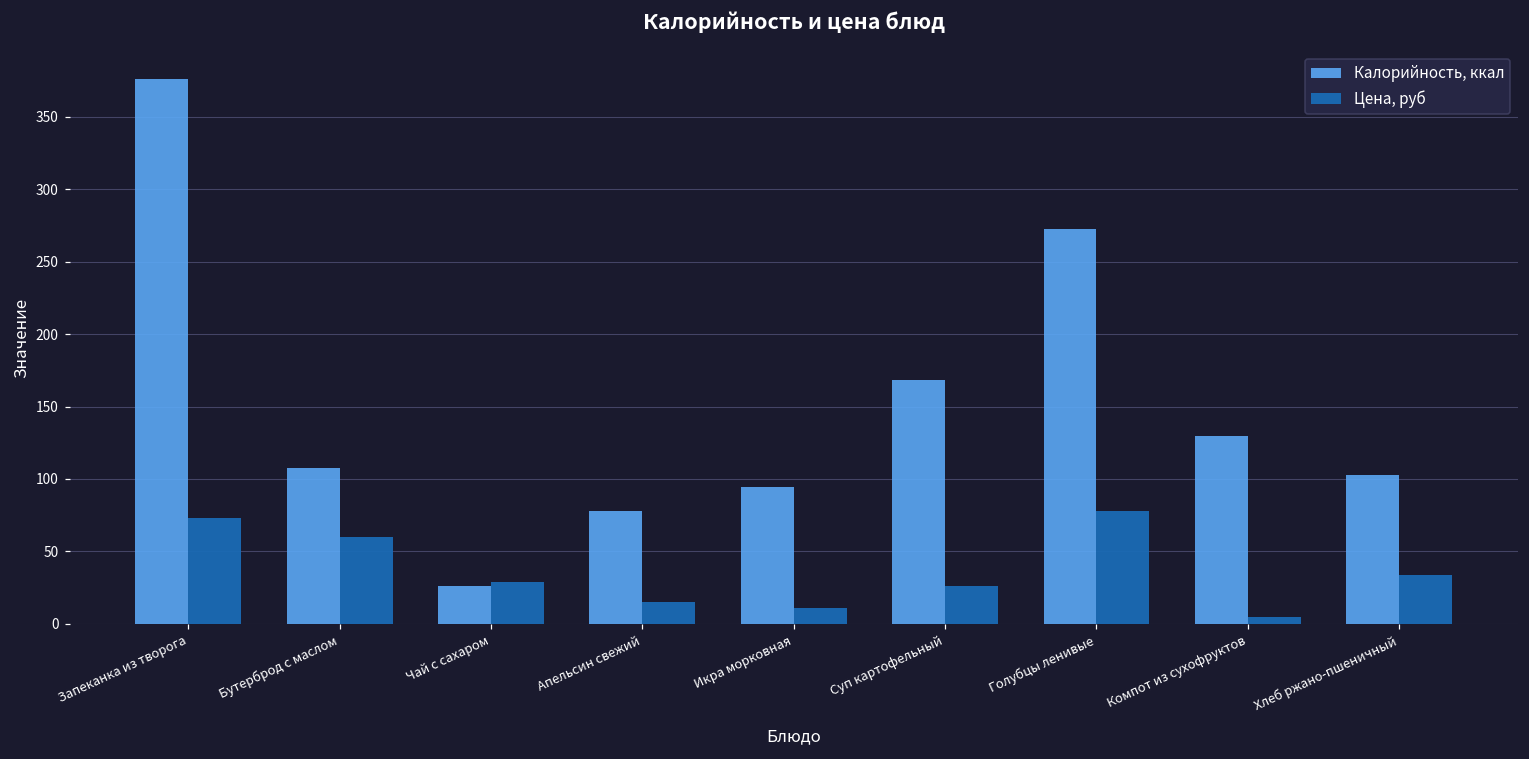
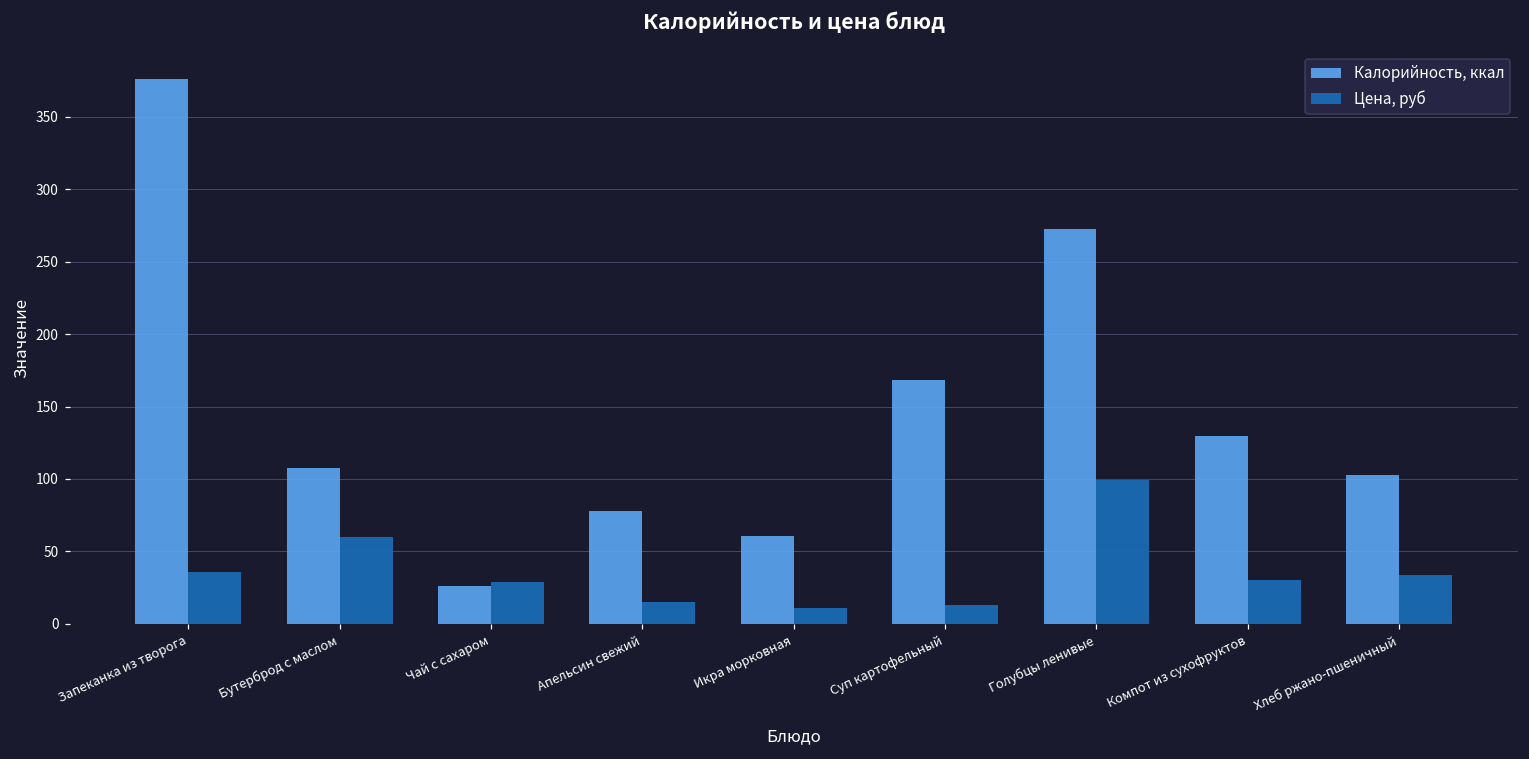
  {
    "Калорийность, ккал": {
      "Запеканка из творога": 376,
      "Бутерброд с маслом": 108,
      "Чай с сахаром": 26,
      "Апельсин свежий": 78,
-     "Икра морковная": 94,
+     "Икра морковная": 61,
      "Суп картофельный": 168,
      "Голубцы ленивые": 273,
      "Компот из сухофруктов": 130,
      "Хлеб ржано-пшеничный": 103
    },
    "Цена, руб": {
-     "Запеканка из творога": 73,
+     "Запеканка из творога": 36,
      "Бутерброд с маслом": 60,
      "Чай с сахаром": 29,
      "Апельсин свежий": 15,
      "Икра морковная": 11,
-     "Суп картофельный": 26,
-     "Голубцы ленивые": 78,
-     "Компот из сухофруктов": 5,
+     "Суп картофельный": 13,
+     "Голубцы ленивые": 99,
+     "Компот из сухофруктов": 30,
      "Хлеб ржано-пшеничный": 34
    }
  }
